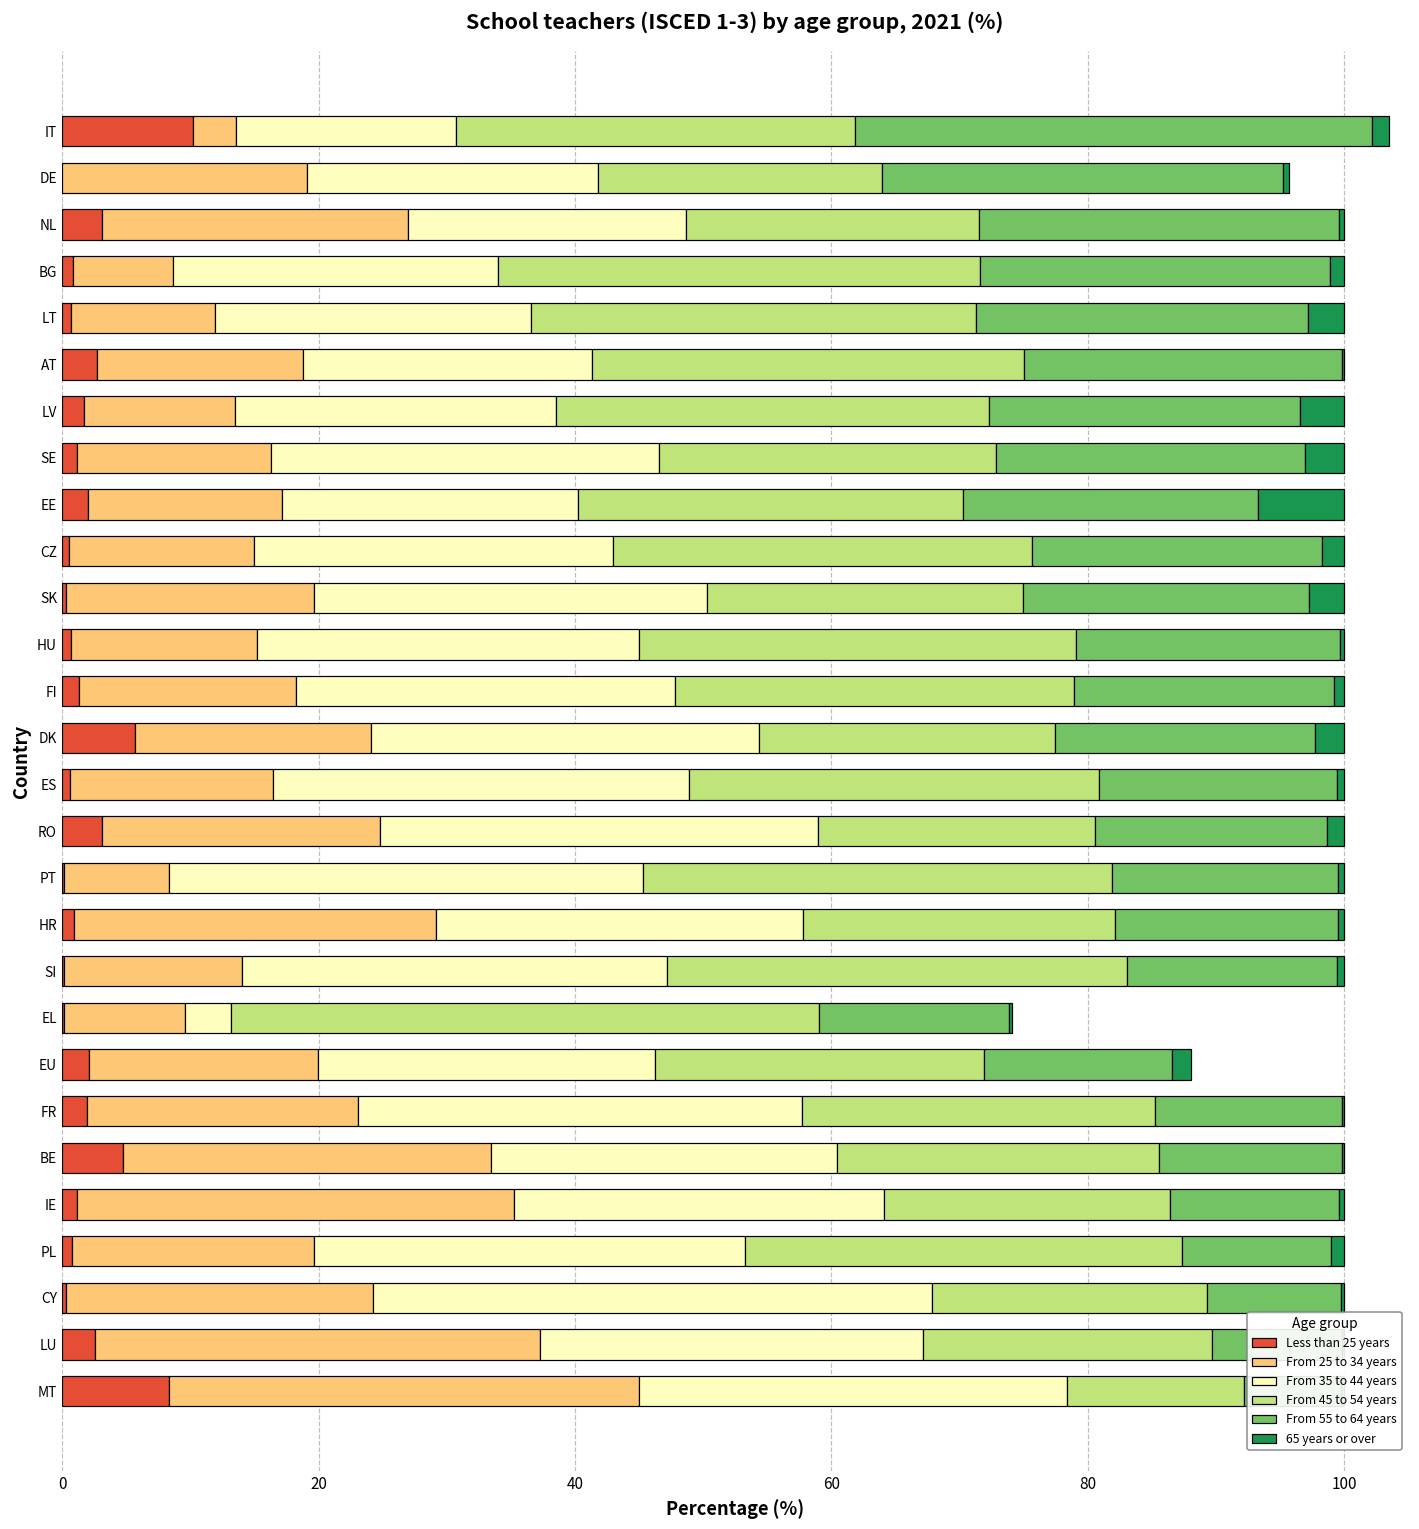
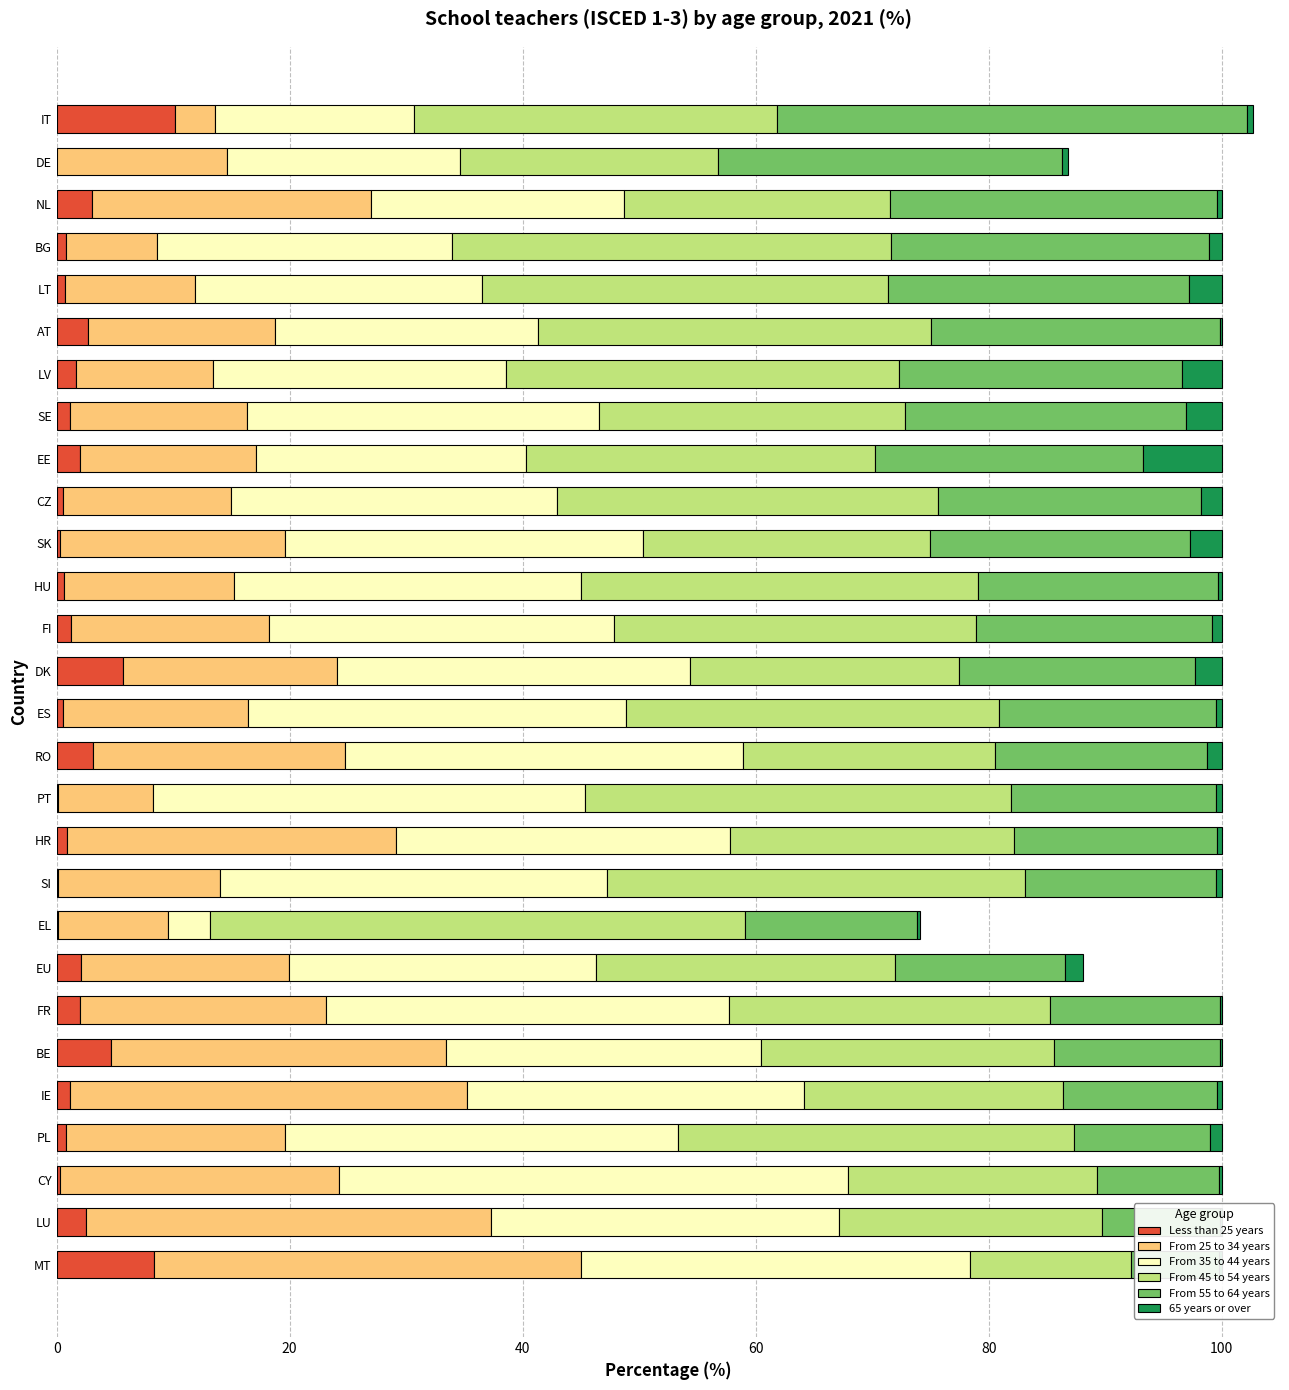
  {
    "Less than 25 years": {
      "IT": 10.2,
      "DE": 0.0,
      "NL": 3.1,
      "BG": 0.8,
      "LT": 0.7,
      "AT": 2.7,
      "LV": 1.7,
      "SE": 1.2,
      "EE": 2.0,
      "CZ": 0.5,
      "SK": 0.3,
      "HU": 0.7,
      "FI": 1.3,
      "DK": 5.7,
      "ES": 0.6,
      "RO": 3.1,
      "HR": 0.9,
      "EU": 2.1,
      "FR": 2.0,
      "BE": 4.7,
      "IE": 1.2,
      "PL": 0.8,
      "CY": 0.3,
      "LU": 2.5,
      "MT": 8.3
    },
    "From 25 to 34 years": {
      "IT": 3.4,
-     "DE": 19.1,
+     "DE": 14.6,
      "NL": 23.9,
      "BG": 7.8,
      "LT": 11.2,
      "AT": 16.1,
      "LV": 11.8,
      "SE": 15.2,
      "EE": 15.1,
      "CZ": 14.4,
      "SK": 19.4,
      "HU": 14.5,
      "FI": 17.0,
      "DK": 18.5,
      "ES": 15.8,
      "RO": 21.6,
      "PT": 8.2,
      "HR": 28.2,
      "SI": 13.9,
      "EL": 9.4,
      "EU": 17.9,
      "FR": 21.1,
      "BE": 28.7,
      "IE": 34.1,
      "PL": 18.8,
      "CY": 23.9,
      "LU": 34.8,
      "MT": 36.7
    },
    "From 35 to 44 years": {
      "IT": 17.1,
-     "DE": 22.7,
+     "DE": 20.0,
      "NL": 21.7,
      "BG": 25.3,
      "LT": 24.6,
      "AT": 22.6,
      "LV": 25.1,
      "SE": 30.3,
      "EE": 23.1,
      "CZ": 28.0,
      "SK": 30.7,
      "HU": 29.8,
      "FI": 29.6,
      "DK": 30.2,
      "ES": 32.5,
      "RO": 34.2,
      "PT": 37.0,
      "HR": 28.7,
      "SI": 33.2,
      "EL": 3.6,
      "EU": 26.3,
      "FR": 34.6,
      "BE": 27.0,
      "IE": 28.9,
      "PL": 33.7,
      "CY": 43.7,
      "LU": 29.9,
      "MT": 33.4
    },
    "From 45 to 54 years": {
      "IT": 31.2,
      "DE": 22.1,
      "NL": 22.8,
      "BG": 37.6,
      "LT": 34.8,
      "AT": 33.7,
      "LV": 33.7,
      "SE": 26.3,
      "EE": 30.0,
      "CZ": 32.7,
      "SK": 24.7,
      "HU": 34.0,
      "FI": 31.1,
      "DK": 23.1,
      "ES": 32.0,
      "RO": 21.6,
      "PT": 36.6,
      "HR": 24.3,
      "SI": 35.9,
      "EL": 45.9,
      "EU": 25.7,
      "FR": 27.6,
      "BE": 25.2,
      "IE": 22.3,
      "PL": 34.0,
      "CY": 21.4,
      "LU": 22.6,
      "MT": 13.8
    },
    "From 55 to 64 years": {
      "IT": 40.3,
-     "DE": 31.3,
+     "DE": 29.6,
      "NL": 28.1,
      "BG": 27.3,
      "LT": 25.8,
      "AT": 24.8,
      "LV": 24.3,
      "SE": 24.1,
      "EE": 23.0,
      "CZ": 22.6,
      "SK": 22.3,
      "HU": 20.6,
      "FI": 20.3,
      "DK": 20.2,
      "ES": 18.6,
      "RO": 18.2,
      "PT": 17.6,
      "HR": 17.4,
      "SI": 16.4,
      "EL": 14.8,
      "EU": 14.6,
      "FR": 14.6,
      "BE": 14.2,
      "IE": 13.2,
      "PL": 11.6,
      "CY": 10.4
    },
    "65 years or over": {
-     "IT": 1.3,
+     "IT": 0.5,
      "DE": 0.5,
      "NL": 0.4,
      "BG": 1.1,
      "LT": 2.8,
      "LV": 3.4,
      "SE": 3.0,
      "EE": 6.7,
      "CZ": 1.7,
      "SK": 2.7,
      "HU": 0.3,
      "FI": 0.8,
      "DK": 2.3,
      "ES": 0.5,
      "RO": 1.3,
      "PT": 0.5,
      "HR": 0.4,
      "SI": 0.5,
      "EL": 0.3,
      "EU": 1.5,
      "IE": 0.4,
      "PL": 1.0,
      "CY": 0.2
    }
  }
